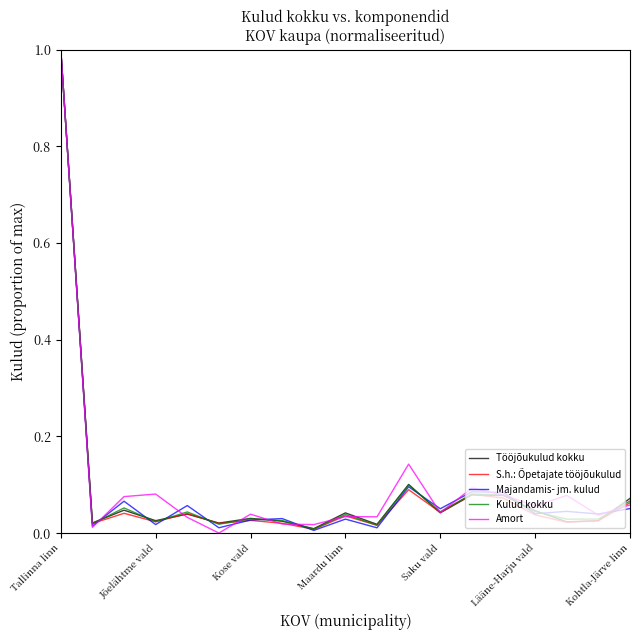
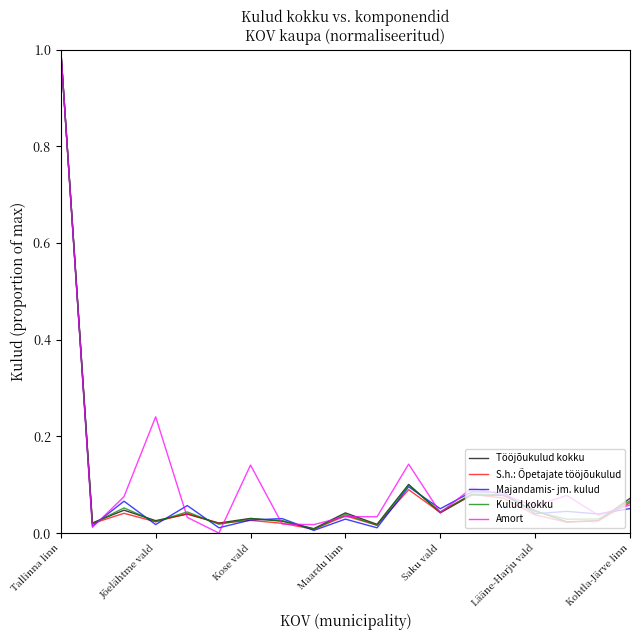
  {
    "Tööjõukulud kokku": {
      "Kohtla-Järve linn": 0.07
    },
    "Majandamis- jm. kulud": {
      "Jõelähtme vald": 0.02,
      "Saku vald": 0.05,
      "Kohtla-Järve linn": 0.05
    },
    "Amort": {
-     "Jõelähtme vald": 0.08,
-     "Kose vald": 0.04
+     "Jõelähtme vald": 0.24,
+     "Kose vald": 0.14
    }
  }
